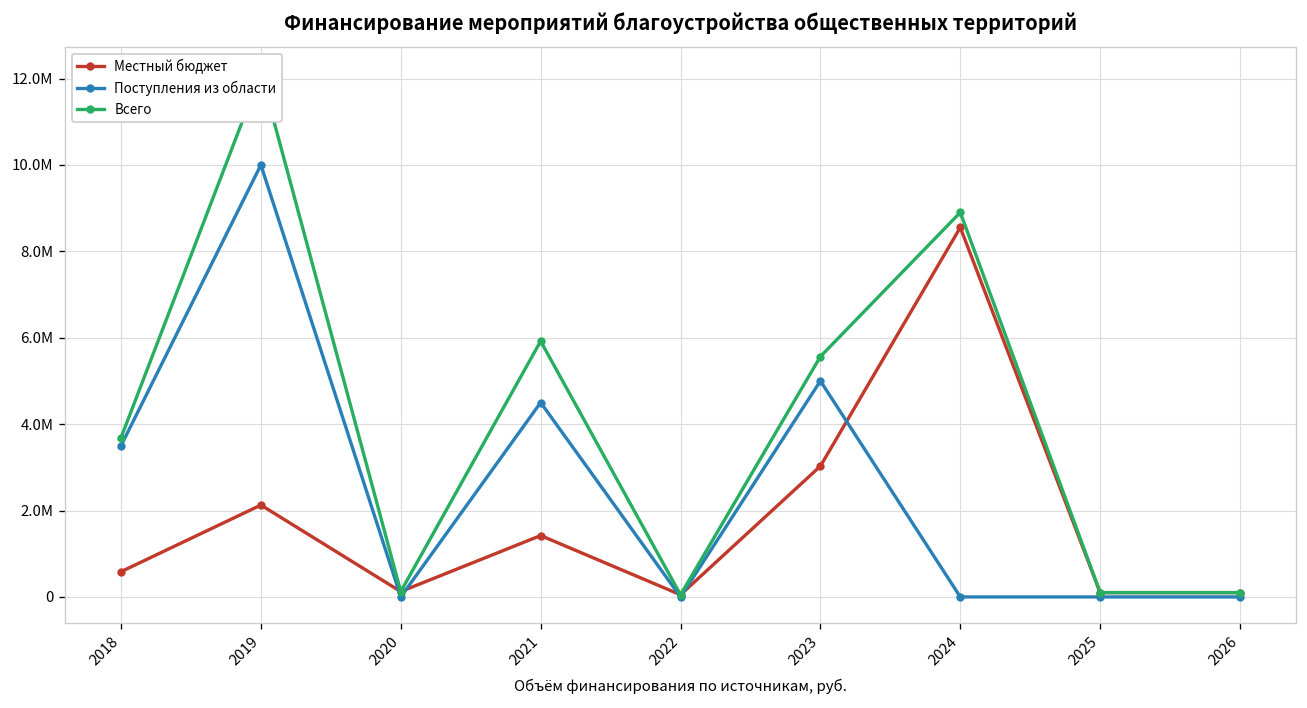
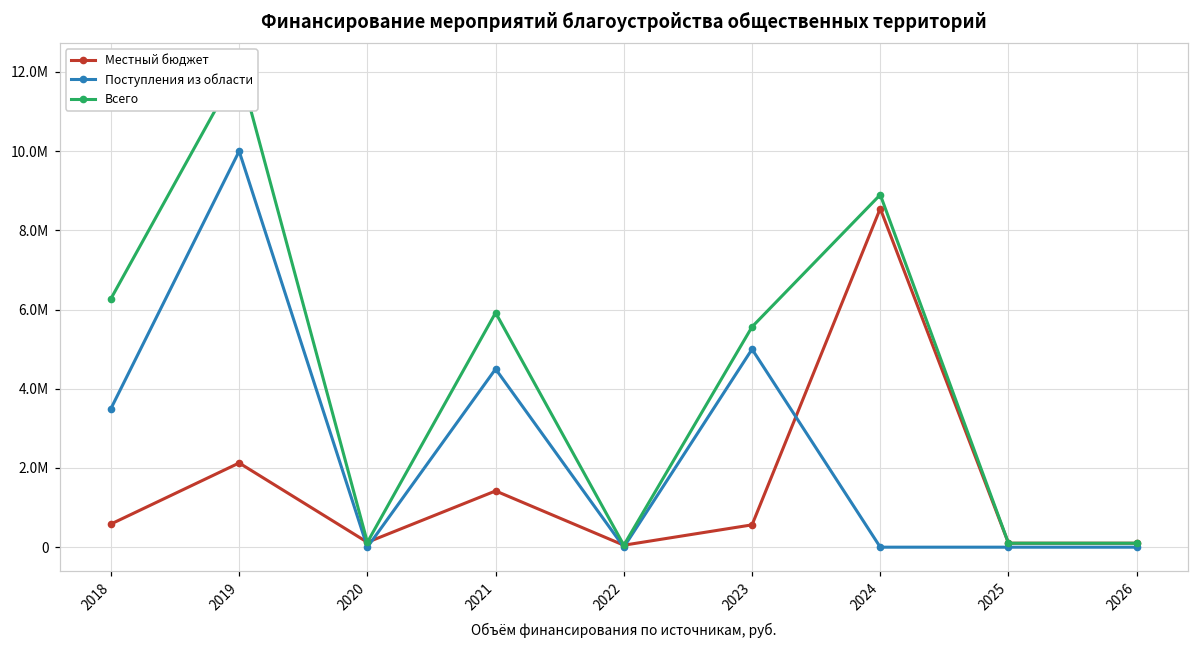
  {
    "Местный бюджет": {
      "2018": "0.6М",
      "2019": "2.1М",
      "2021": "1.4М",
-     "2023": "3.0М",
+     "2023": "0.6М",
      "2024": "8.6М"
    },
    "Поступления из области": {
      "2018": "3.5М",
      "2019": "10.0М",
      "2020": "0.0М",
      "2021": "4.5М",
      "2023": "5.0М",
      "2024": "0.0М",
      "2025": "0.0М",
      "2026": "0.0М"
    },
    "Всего": {
-     "2018": "3.7М",
+     "2018": "6.3М",
      "2021": "5.9М",
      "2023": "5.6М",
      "2024": "8.9М"
    }
  }
